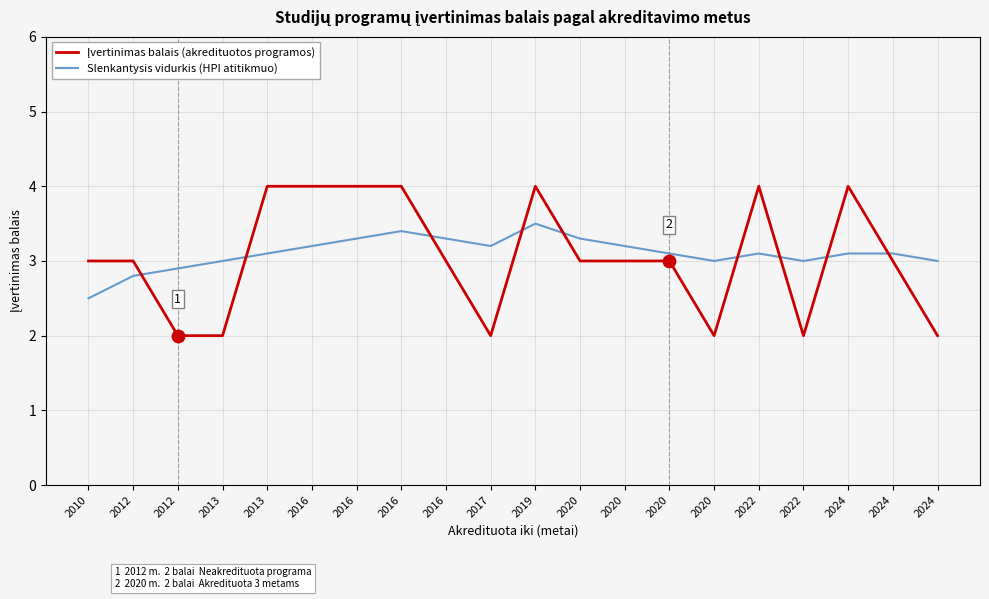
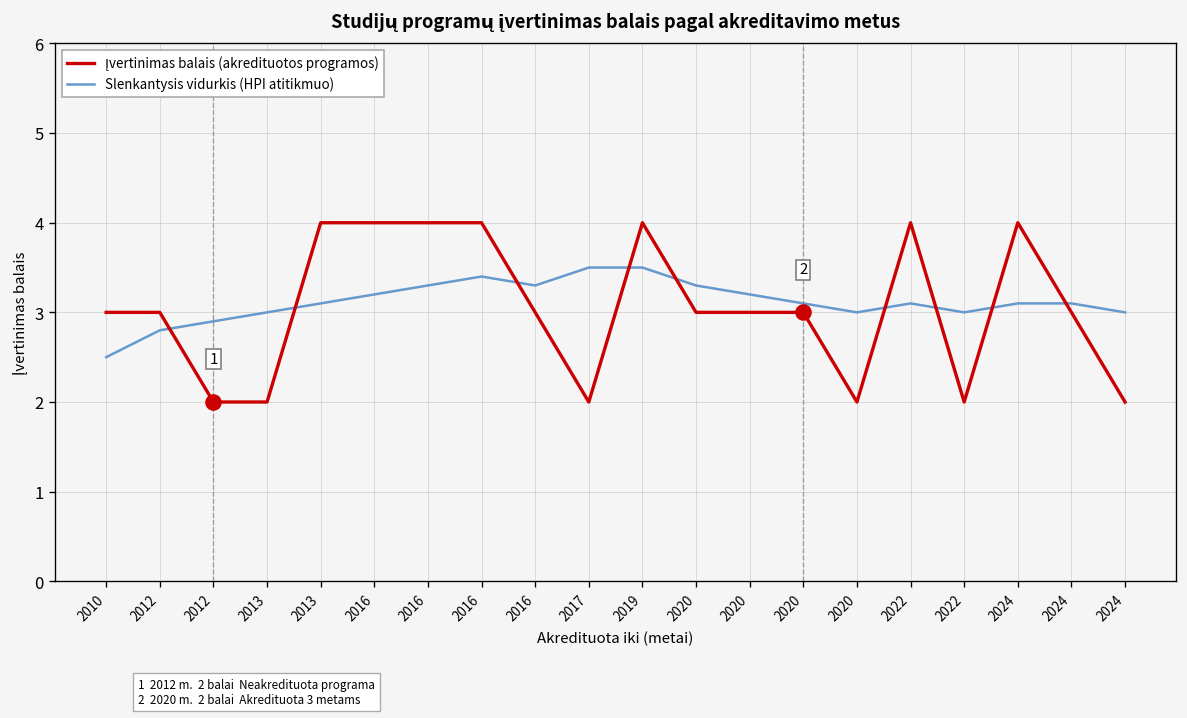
  {
    "Slenkantysis vidurkis (HPI atitikmuo)": {
      "2010": 2.5,
-     "2017": 3.2,
+     "2017": 3.5,
      "2019": 3.5
    }
  }
